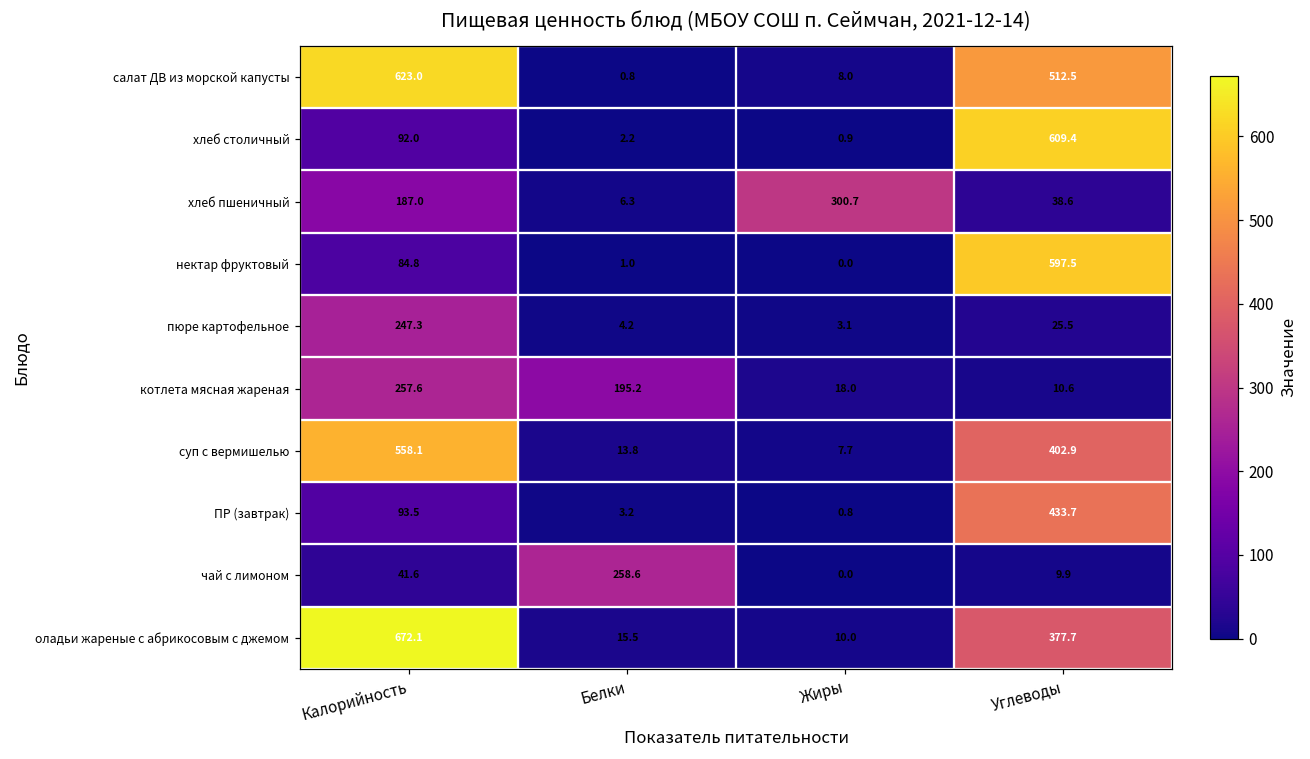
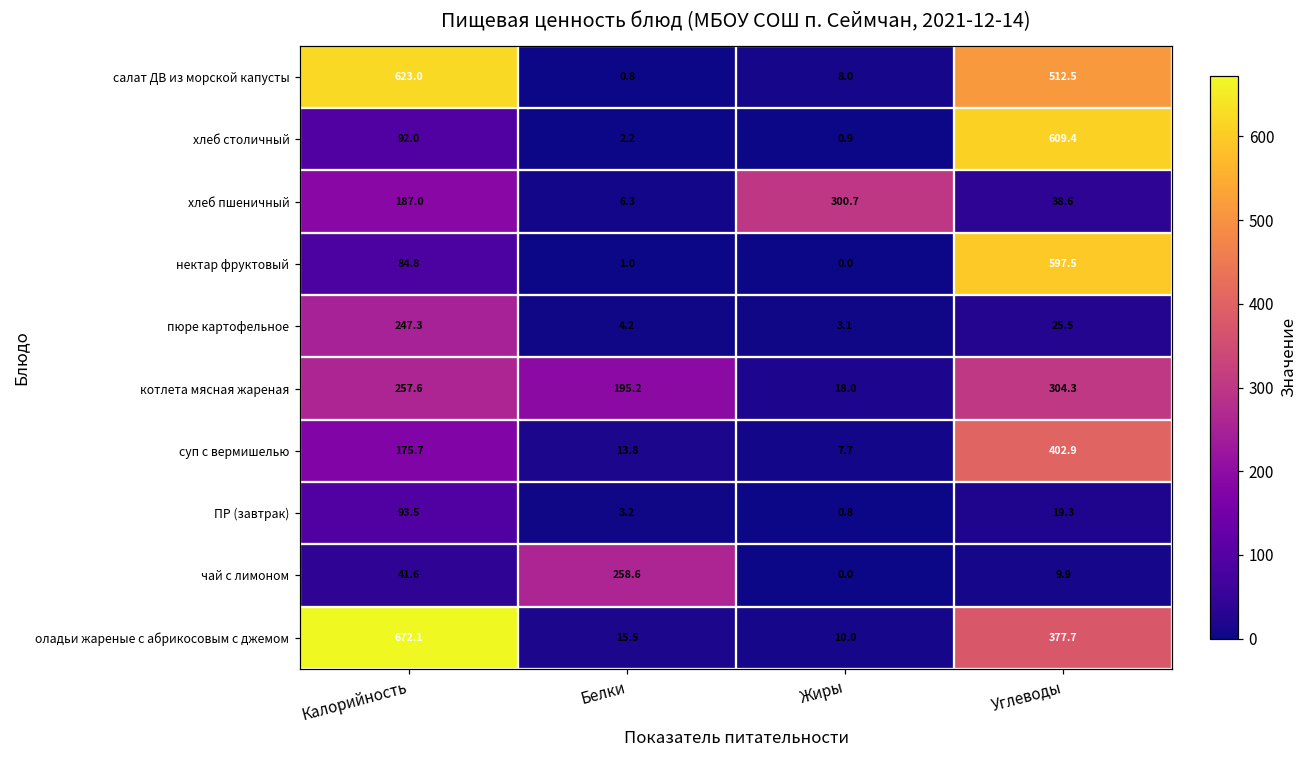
  {
    "салат ДВ из морской капусты": {
      "Калорийность": 623.0,
      "Белки": 0.8,
      "Жиры": 8.0,
      "Углеводы": 512.5
    },
    "хлеб столичный": {
      "Калорийность": 92.0,
      "Белки": 2.2,
      "Жиры": 0.9,
      "Углеводы": 609.4
    },
    "хлеб пшеничный": {
      "Калорийность": 187.0,
      "Белки": 6.3,
      "Жиры": 300.7,
      "Углеводы": 38.6
    },
    "нектар фруктовый": {
      "Калорийность": 84.8,
      "Белки": 1.0,
      "Жиры": 0.0,
      "Углеводы": 597.5
    },
    "пюре картофельное": {
      "Калорийность": 247.3,
      "Белки": 4.2,
      "Жиры": 3.1,
      "Углеводы": 25.5
    },
    "котлета мясная жареная": {
      "Калорийность": 257.6,
      "Белки": 195.2,
      "Жиры": 18.0,
-     "Углеводы": 10.6
+     "Углеводы": 304.3
    },
    "суп с вермишелью": {
-     "Калорийность": 558.1,
+     "Калорийность": 175.7,
      "Белки": 13.8,
      "Жиры": 7.7,
      "Углеводы": 402.9
    },
    "ПР (завтрак)": {
      "Калорийность": 93.5,
      "Белки": 3.2,
      "Жиры": 0.8,
-     "Углеводы": 433.7
+     "Углеводы": 19.3
    },
    "чай с лимоном": {
      "Калорийность": 41.6,
      "Белки": 258.6,
      "Жиры": 0.0,
      "Углеводы": 9.9
    },
    "оладьи жареные с абрикосовым с джемом": {
      "Калорийность": 672.1,
      "Белки": 15.5,
      "Жиры": 10.0,
      "Углеводы": 377.7
    }
  }
